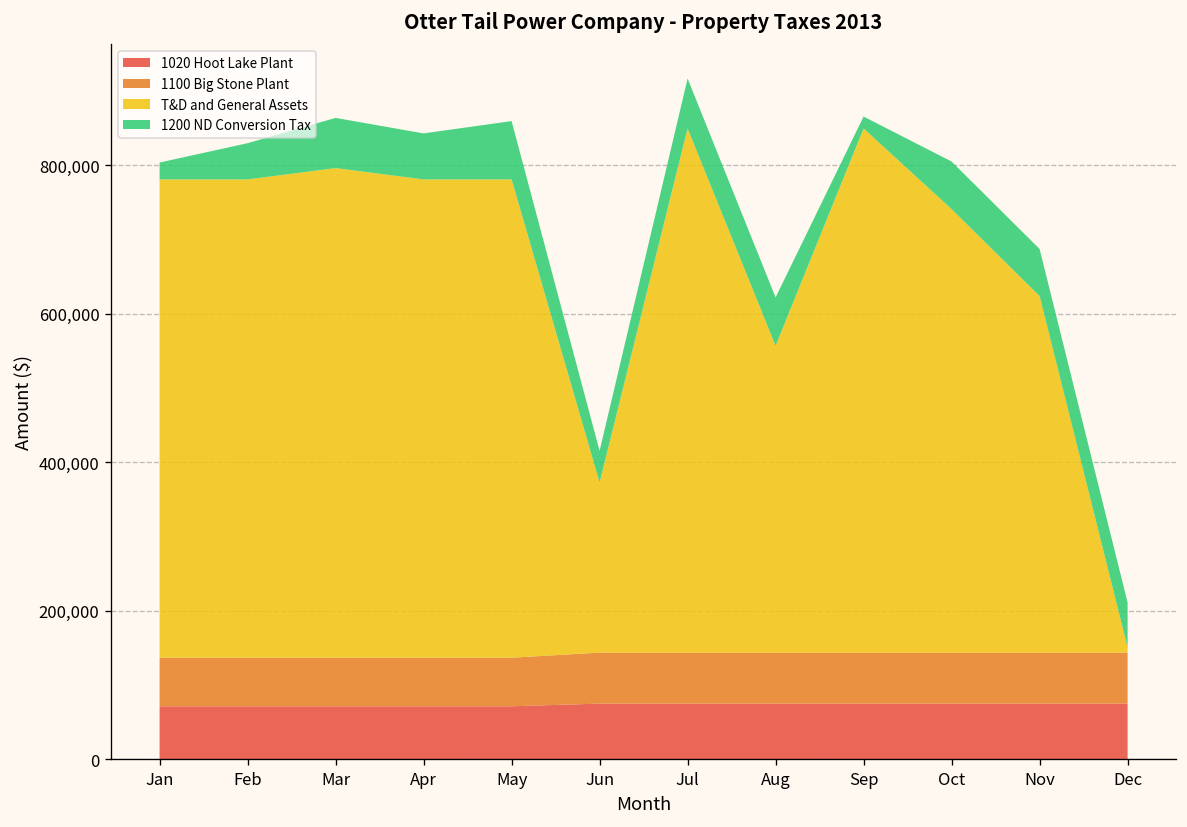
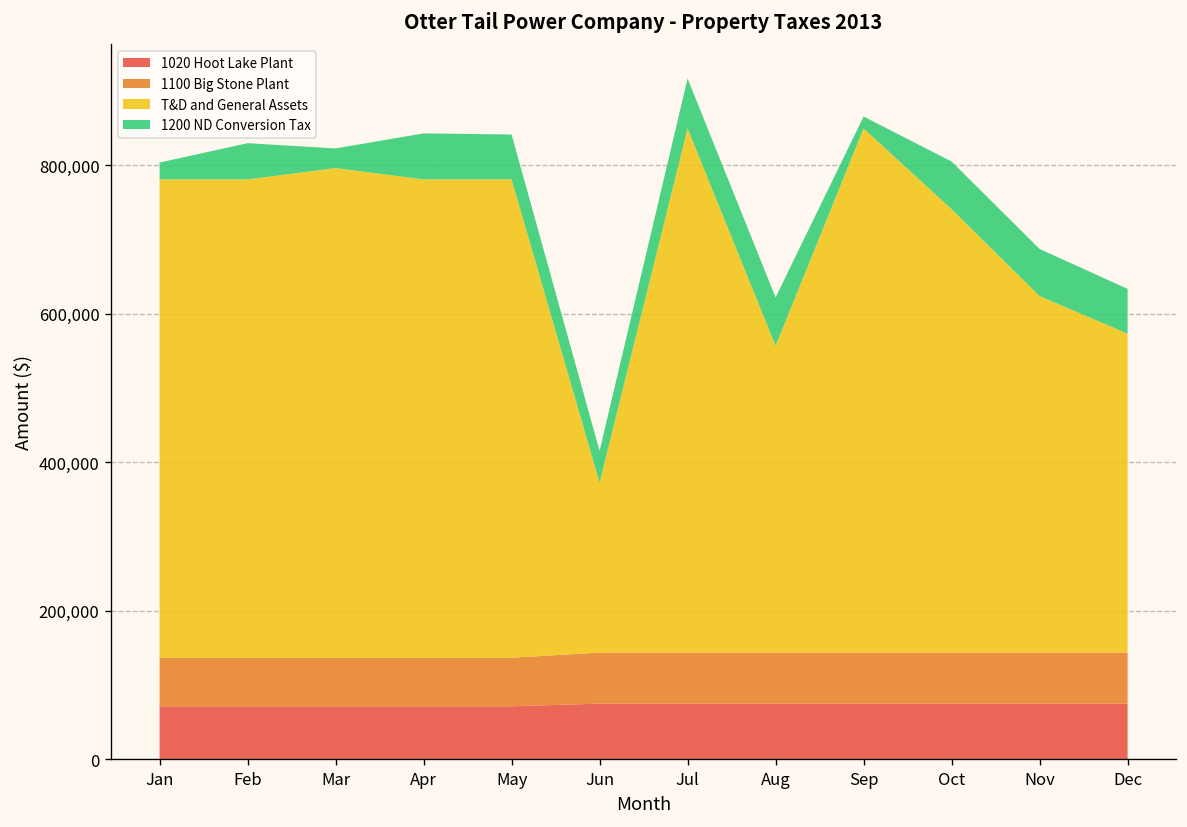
  {
    "T&D and General Assets": {
      "Jan": "640,000",
      "Feb": "640,000",
      "Mar": "660,000",
      "Apr": "640,000",
      "May": "640,000",
      "Jun": "230,000",
      "Jul": "710,000",
      "Aug": "410,000",
      "Sep": "710,000",
      "Oct": "600,000",
      "Nov": "480,000",
-     "Dec": "10,000"
+     "Dec": "430,000"
    },
    "1200 ND Conversion Tax": {
      "Jan": "20,000",
      "Feb": "50,000",
-     "Mar": "70,000",
+     "Mar": "30,000",
      "Apr": "60,000",
-     "May": "80,000",
+     "May": "60,000",
      "Jun": "40,000",
      "Jul": "70,000",
      "Aug": "70,000",
      "Sep": "20,000",
      "Oct": "60,000",
      "Nov": "60,000",
      "Dec": "60,000"
    }
  }
